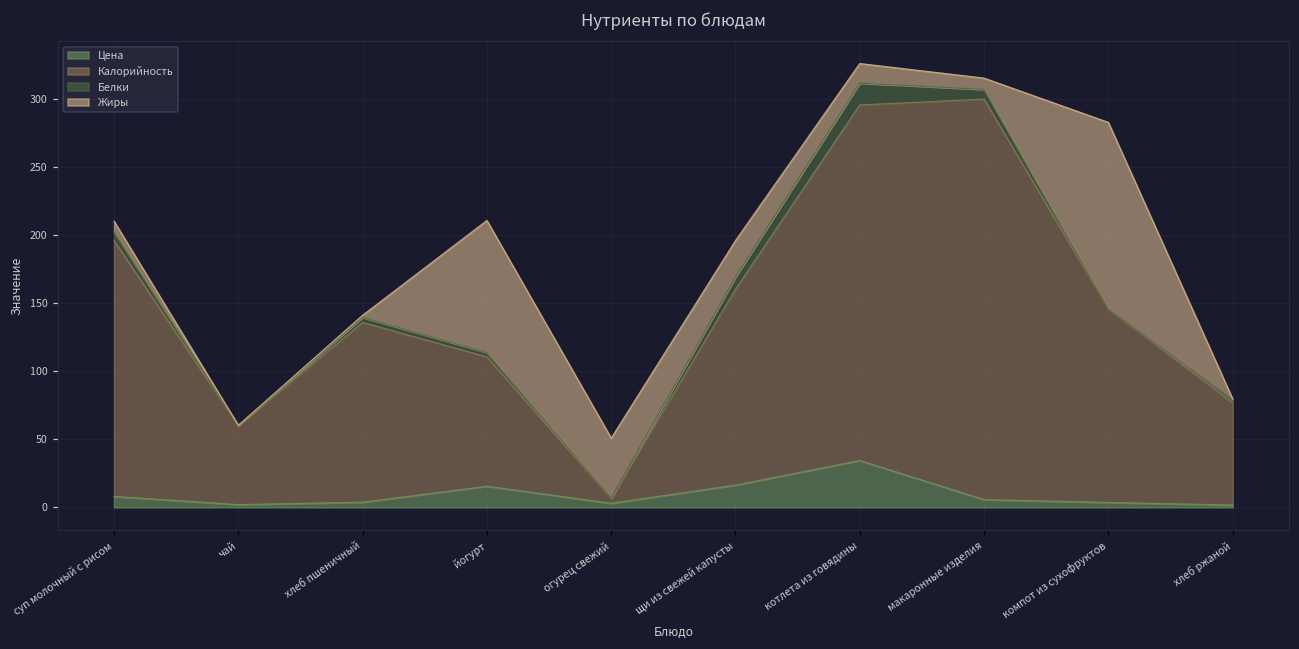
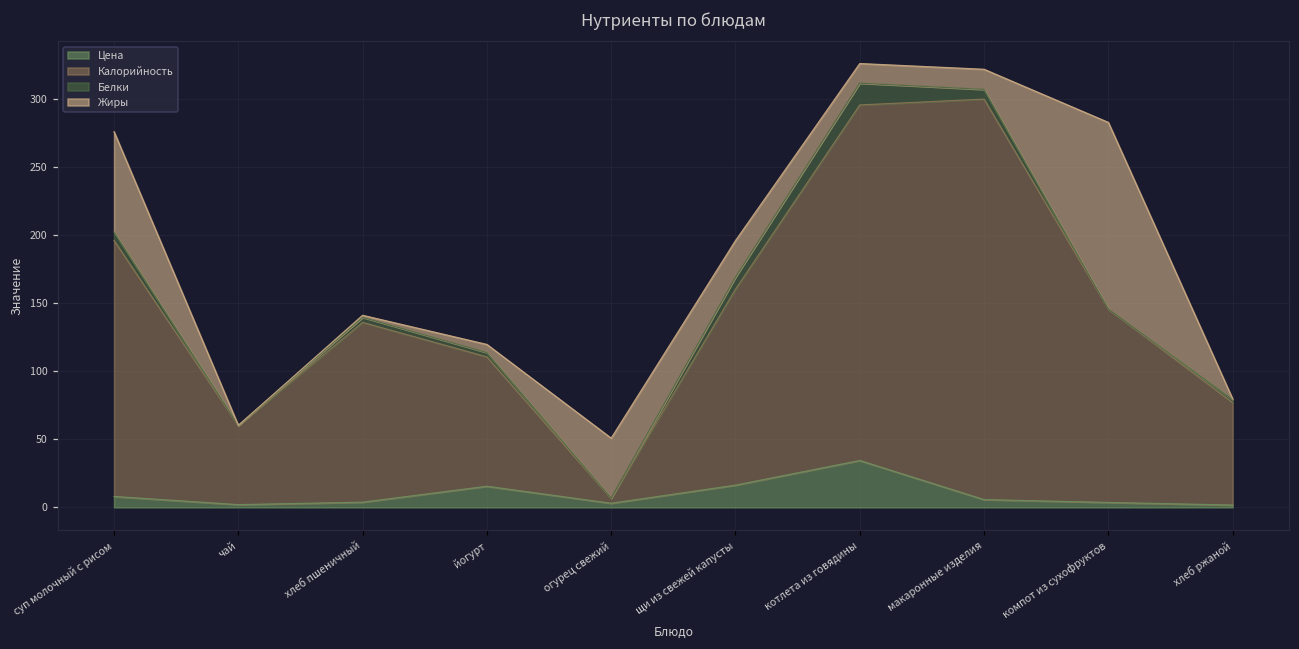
  {
    "Жиры": {
-     "суп молочный с рисом": 8,
-     "йогурт": 97,
+     "суп молочный с рисом": 74,
+     "йогурт": 6,
      "огурец свежий": 44,
      "щи из свежей капусты": 27,
      "котлета из говядины": 14,
-     "макаронные изделия": 8,
+     "макаронные изделия": 15,
      "компот из сухофруктов": 137
    }
  }
